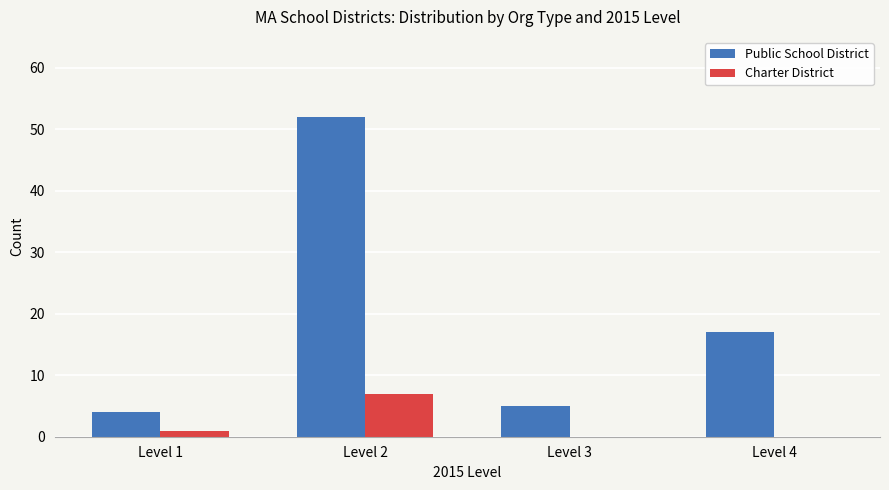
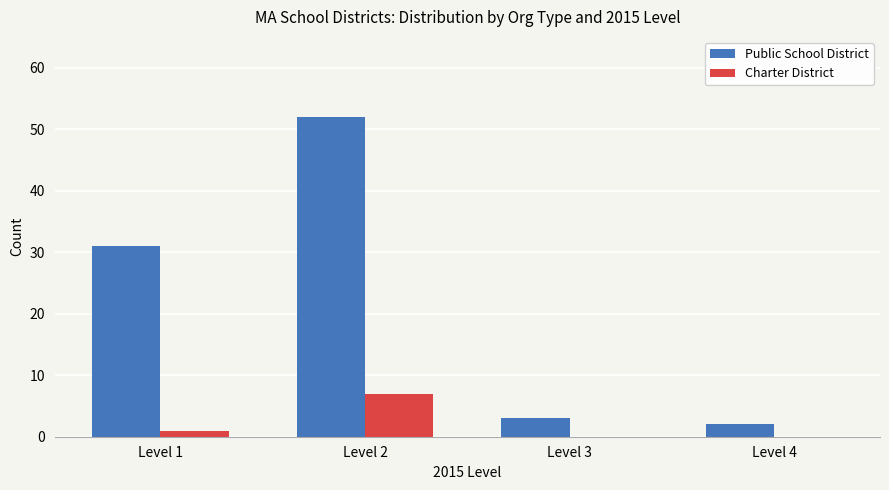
  {
    "Public School District": {
-     "Level 1": 4,
+     "Level 1": 31,
      "Level 2": 52,
-     "Level 3": 5,
-     "Level 4": 17
+     "Level 3": 3,
+     "Level 4": 2
    },
    "Charter District": {
      "Level 1": 1,
      "Level 2": 7,
      "Level 3": 0,
      "Level 4": 0
    }
  }
